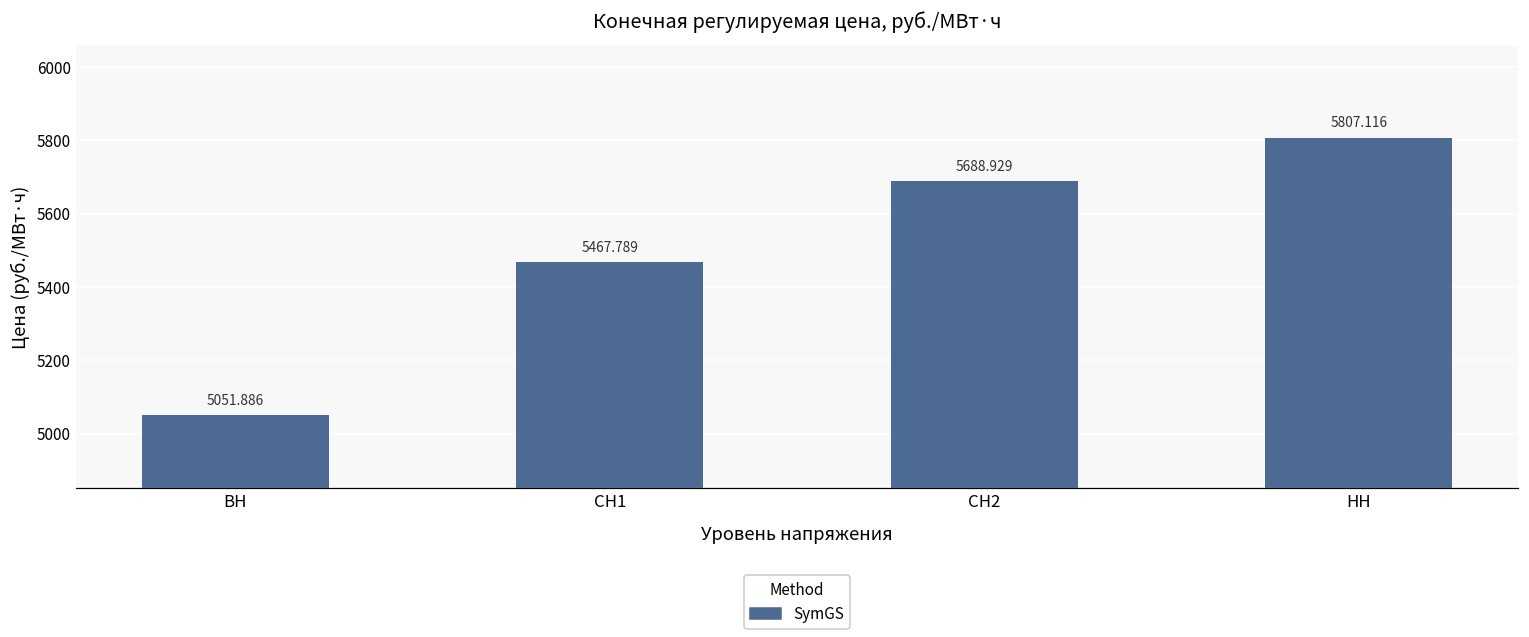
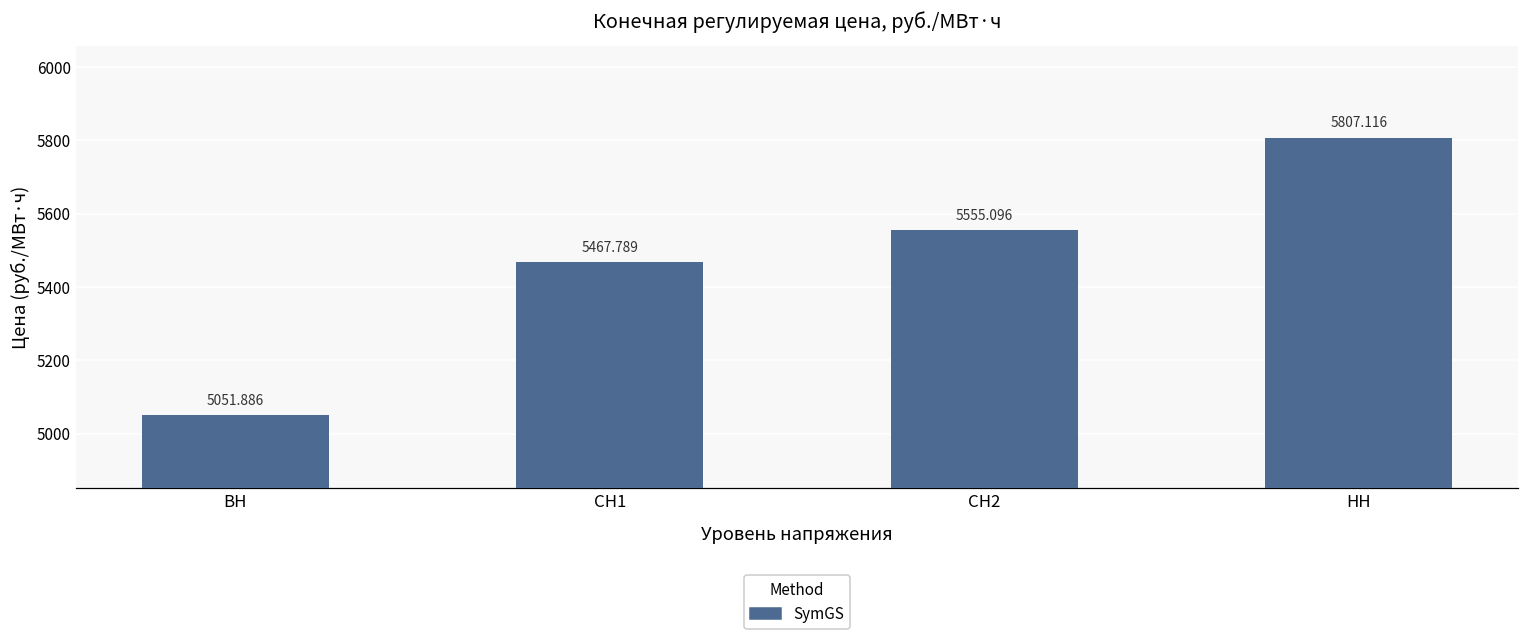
  {
    "ВН": 5051.886,
    "СН1": 5467.789,
-   "СН2": 5688.929,
+   "СН2": 5555.096,
    "НН": 5807.116
  }
